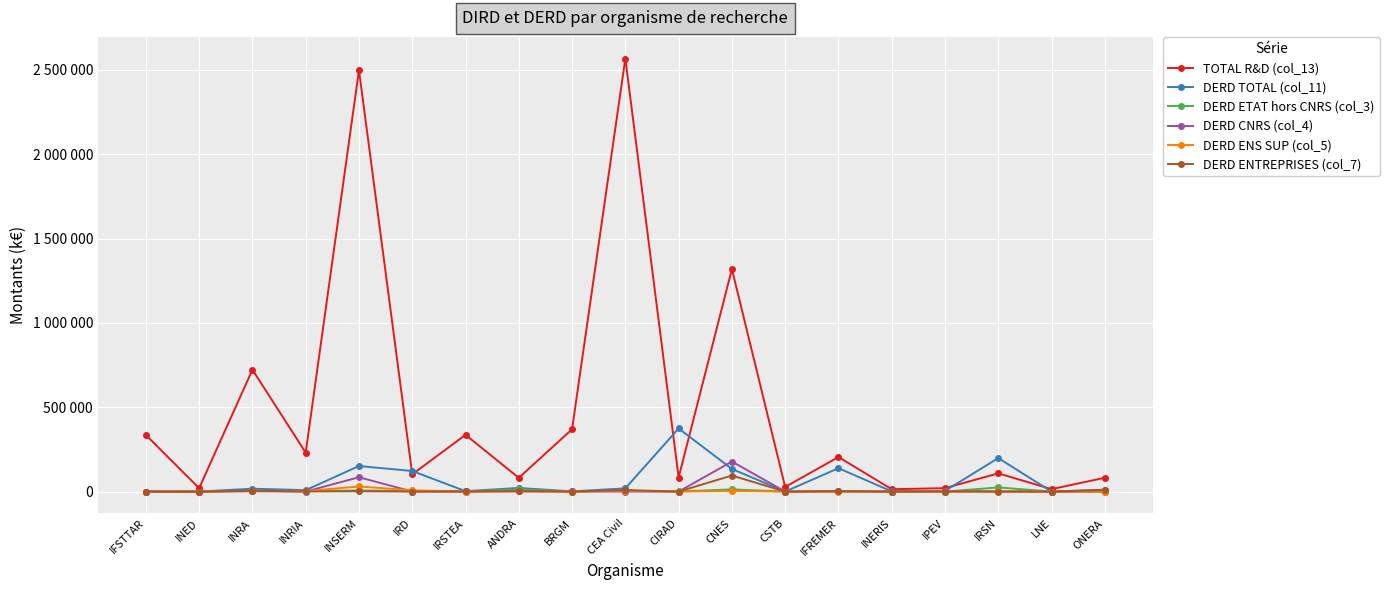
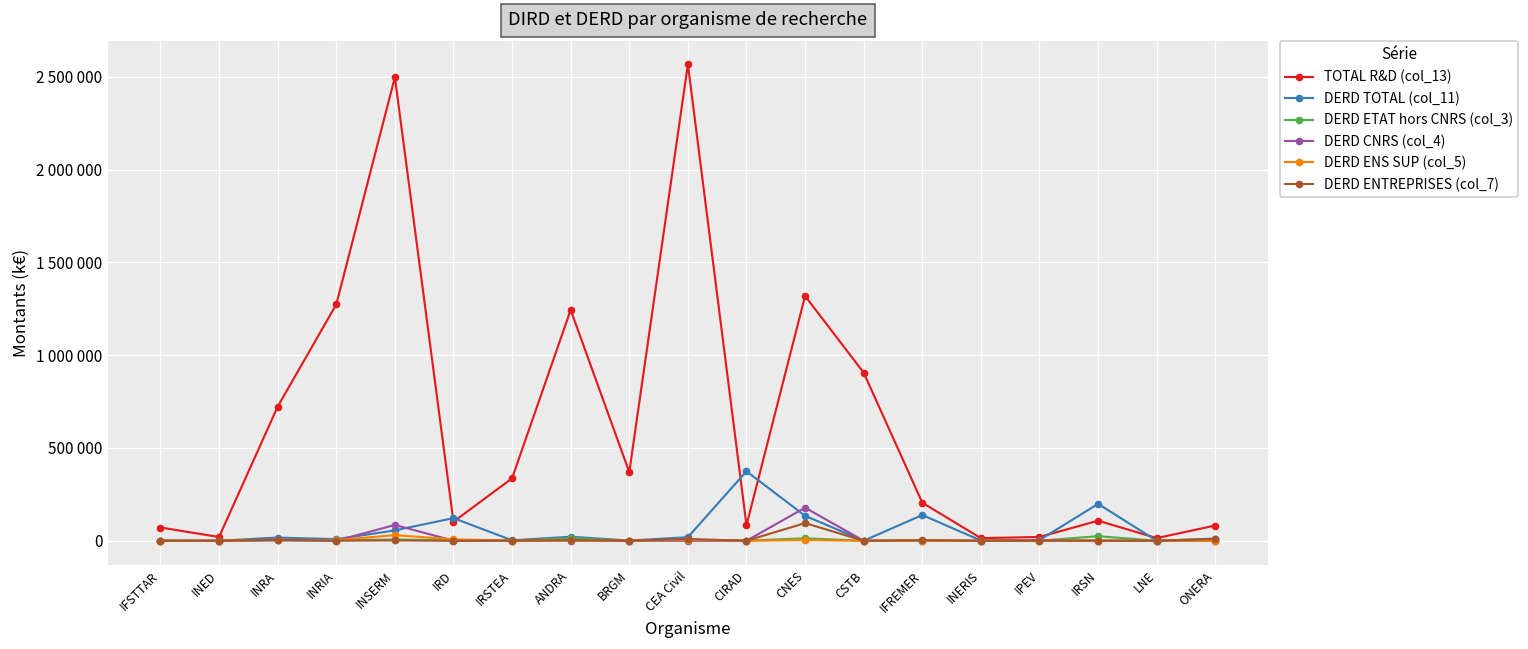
  {
    "TOTAL R&D (col_13)": {
-     "IFSTTAR": 340000,
+     "IFSTTAR": 70000,
      "INED": 20000,
      "INRA": 720000,
-     "INRIA": 230000,
+     "INRIA": 1270000,
      "INSERM": 2500000,
      "IRD": 100000,
      "IRSTEA": 340000,
-     "ANDRA": 80000,
+     "ANDRA": 1240000,
      "BRGM": 370000,
      "CEA Civil": 2570000,
      "CIRAD": 80000,
      "CNES": 1320000,
-     "CSTB": 30000,
+     "CSTB": 910000,
      "IFREMER": 210000,
      "IPEV": 20000,
      "IRSN": 110000,
      "ONERA": 80000
    },
    "DERD TOTAL (col_11)": {
-     "INSERM": 150000,
+     "INSERM": 60000,
      "IRD": 120000,
      "CIRAD": 370000,
      "CNES": 130000,
      "IFREMER": 140000,
      "IRSN": 200000
    },
    "DERD ETAT hors CNRS (col_3)": {
      "IRSN": 20000
    },
    "DERD CNRS (col_4)": {
      "INSERM": 90000,
      "CNES": 180000
    },
    "DERD ENS SUP (col_5)": {
      "INSERM": 30000
    },
    "DERD ENTREPRISES (col_7)": {
      "CNES": 100000
    }
  }
